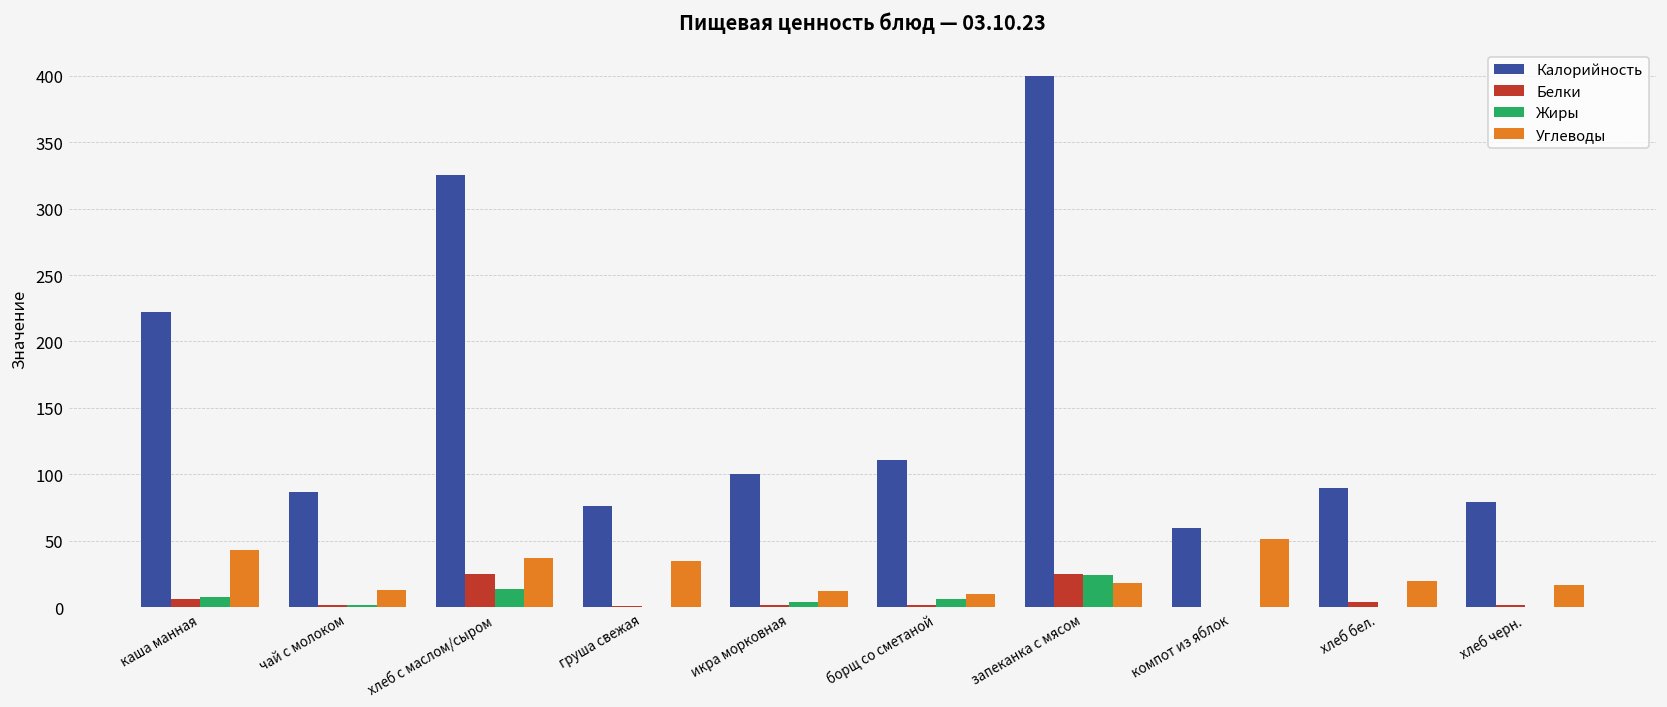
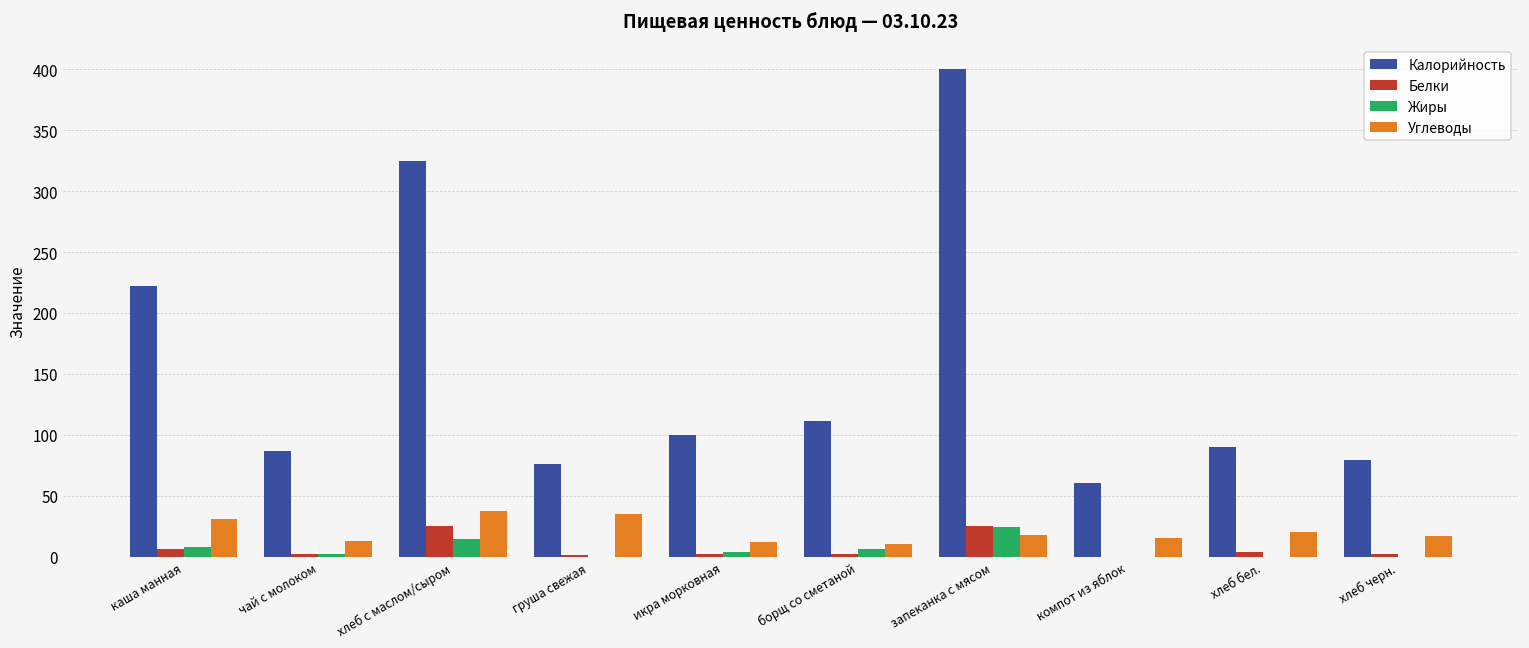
  {
    "Калорийность": {
      "каша манная": 222,
      "чай с молоком": 87,
      "хлеб с маслом/сыром": 325,
      "груша свежая": 76,
      "икра морковная": 100,
      "борщ со сметаной": 111,
      "запеканка с мясом": 400,
      "компот из яблок": 60,
      "хлеб бел.": 90,
      "хлеб черн.": 79
    },
    "Белки": {
      "каша манная": 6,
      "хлеб с маслом/сыром": 25,
      "запеканка с мясом": 25,
      "компот из яблок": 0,
      "хлеб бел.": 4
    },
    "Жиры": {
      "каша манная": 8,
      "хлеб с маслом/сыром": 14,
      "груша свежая": 0,
      "икра морковная": 4,
      "борщ со сметаной": 6,
      "запеканка с мясом": 24,
      "компот из яблок": 0,
      "хлеб бел.": 0,
      "хлеб черн.": 0
    },
    "Углеводы": {
-     "каша манная": 43,
+     "каша манная": 31,
      "чай с молоком": 13,
      "хлеб с маслом/сыром": 37,
      "груша свежая": 35,
      "икра морковная": 12,
      "борщ со сметаной": 10,
      "запеканка с мясом": 18,
-     "компот из яблок": 51,
+     "компот из яблок": 15,
      "хлеб бел.": 20,
      "хлеб черн.": 17
    }
  }
